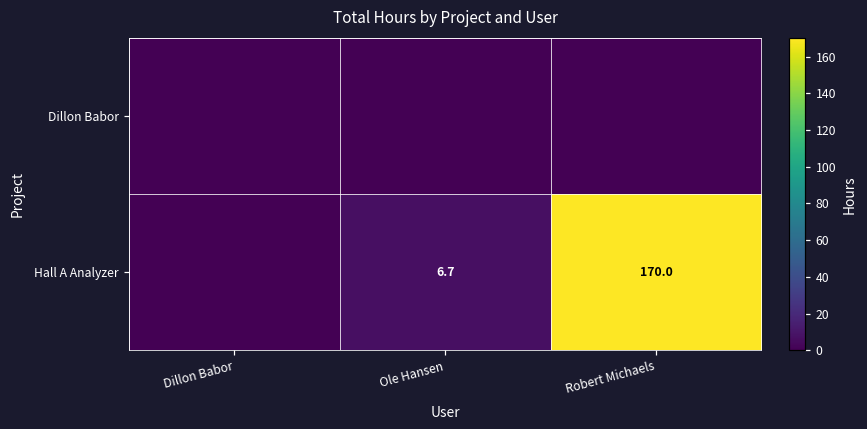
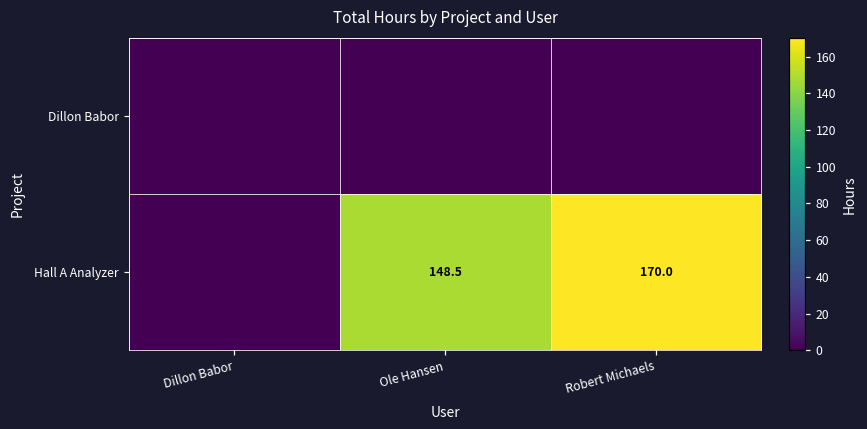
  {
    "Hall A Analyzer": {
-     "Ole Hansen": 6.7,
+     "Ole Hansen": 148.5,
      "Robert Michaels": 170.0
    }
  }
